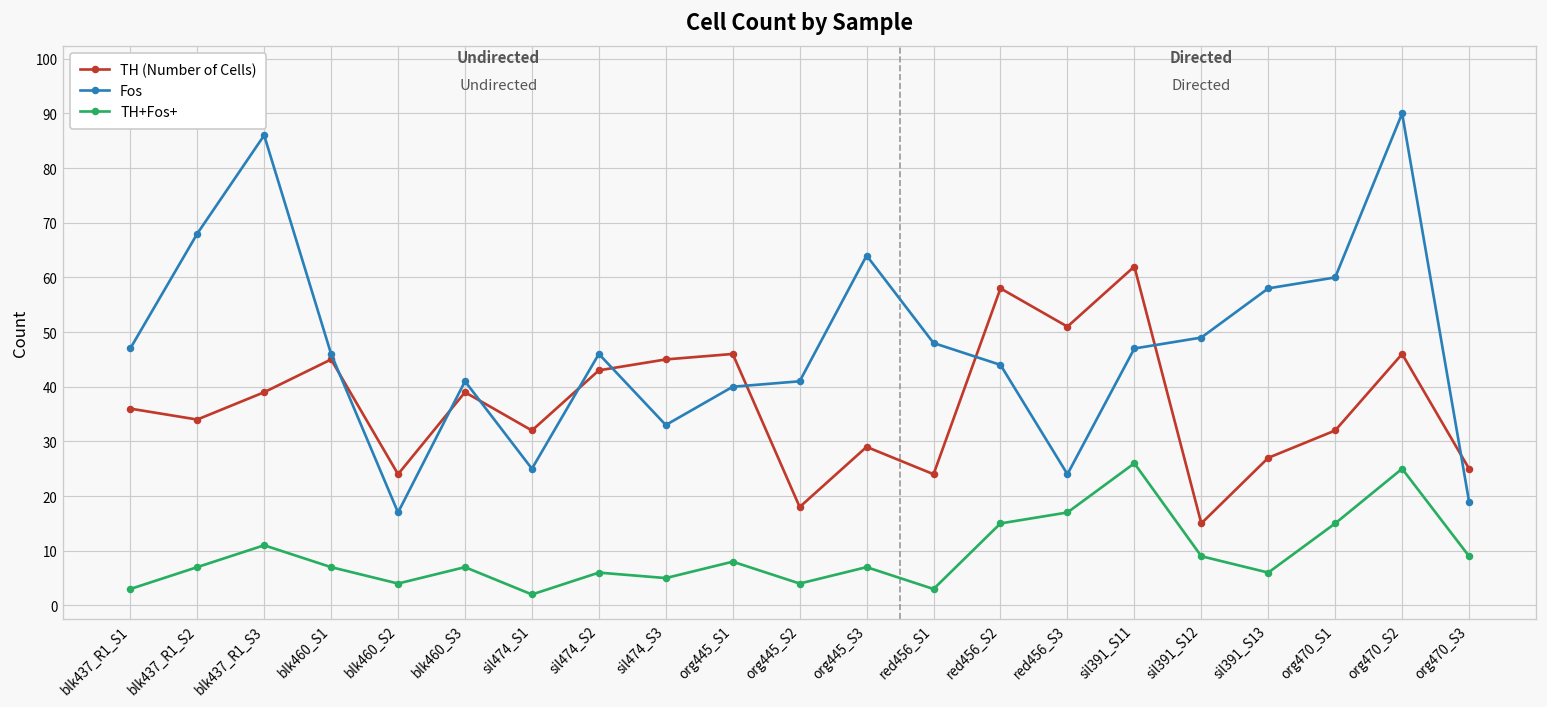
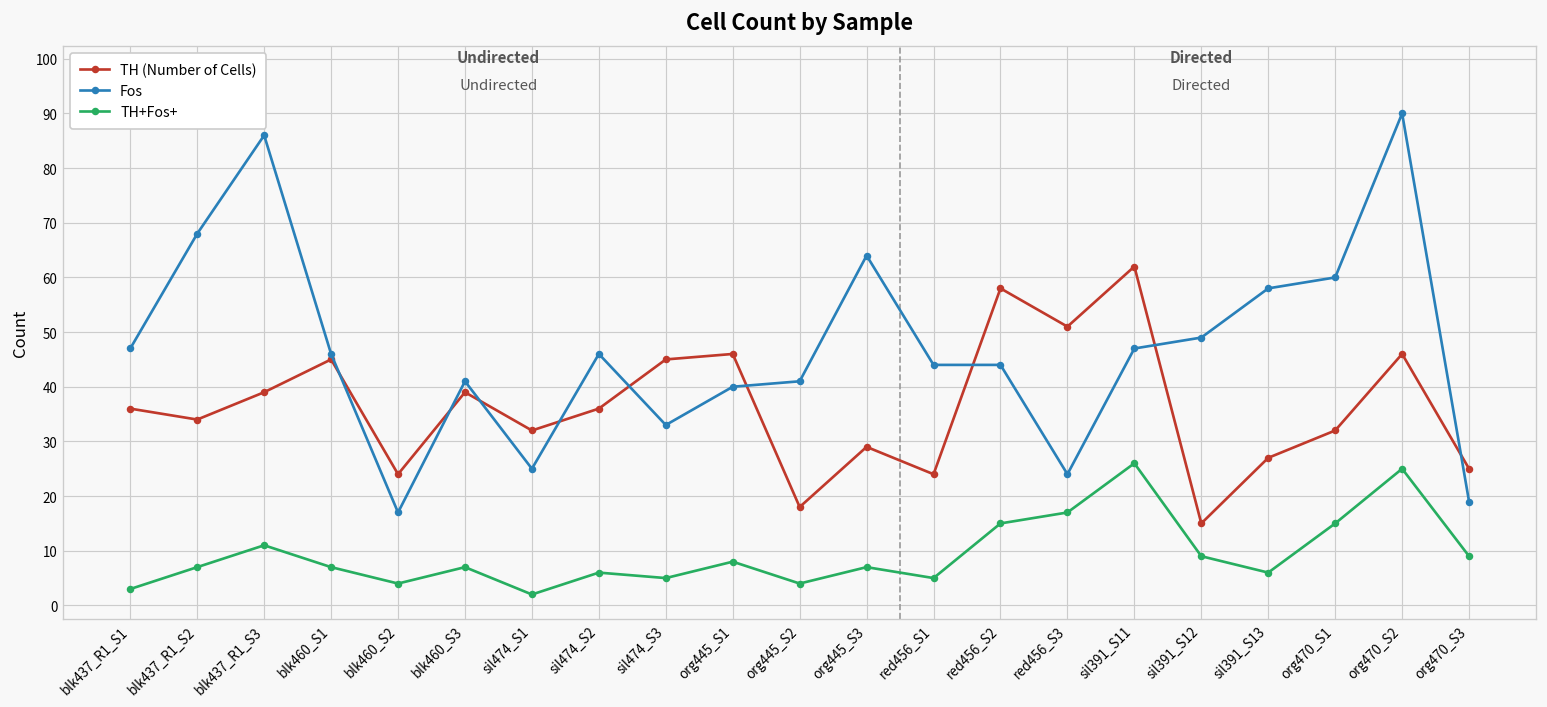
  {
    "TH (Number of Cells)": {
      "blk437_R1_S1": 36,
      "blk437_R1_S2": 34,
      "blk437_R1_S3": 39,
      "blk460_S1": 45,
      "blk460_S2": 24,
      "blk460_S3": 39,
      "sil474_S1": 32,
-     "sil474_S2": 43,
+     "sil474_S2": 36,
      "sil474_S3": 45,
      "org445_S1": 46,
      "org445_S2": 18,
      "org445_S3": 29,
      "red456_S1": 24,
      "red456_S2": 58,
      "red456_S3": 51,
      "sil391_S11": 62,
      "sil391_S12": 15,
      "sil391_S13": 27,
      "org470_S1": 32,
      "org470_S2": 46,
      "org470_S3": 25
    },
    "Fos": {
      "blk437_R1_S1": 47,
      "blk437_R1_S2": 68,
      "blk437_R1_S3": 86,
      "blk460_S1": 46,
      "blk460_S2": 17,
      "blk460_S3": 41,
      "sil474_S1": 25,
      "sil474_S2": 46,
      "sil474_S3": 33,
      "org445_S1": 40,
      "org445_S2": 41,
      "org445_S3": 64,
-     "red456_S1": 48,
+     "red456_S1": 44,
      "red456_S2": 44,
      "red456_S3": 24,
      "sil391_S11": 47,
      "sil391_S12": 49,
      "sil391_S13": 58,
      "org470_S1": 60,
      "org470_S2": 90,
      "org470_S3": 19
    },
    "TH+Fos+": {
      "blk437_R1_S1": 3,
      "blk437_R1_S2": 7,
      "blk437_R1_S3": 11,
      "blk460_S1": 7,
      "blk460_S2": 4,
      "blk460_S3": 7,
      "sil474_S1": 2,
      "sil474_S2": 6,
      "sil474_S3": 5,
      "org445_S1": 8,
      "org445_S2": 4,
      "org445_S3": 7,
-     "red456_S1": 3,
+     "red456_S1": 5,
      "red456_S2": 15,
      "red456_S3": 17,
      "sil391_S11": 26,
      "sil391_S12": 9,
      "sil391_S13": 6,
      "org470_S1": 15,
      "org470_S2": 25,
      "org470_S3": 9
    }
  }
